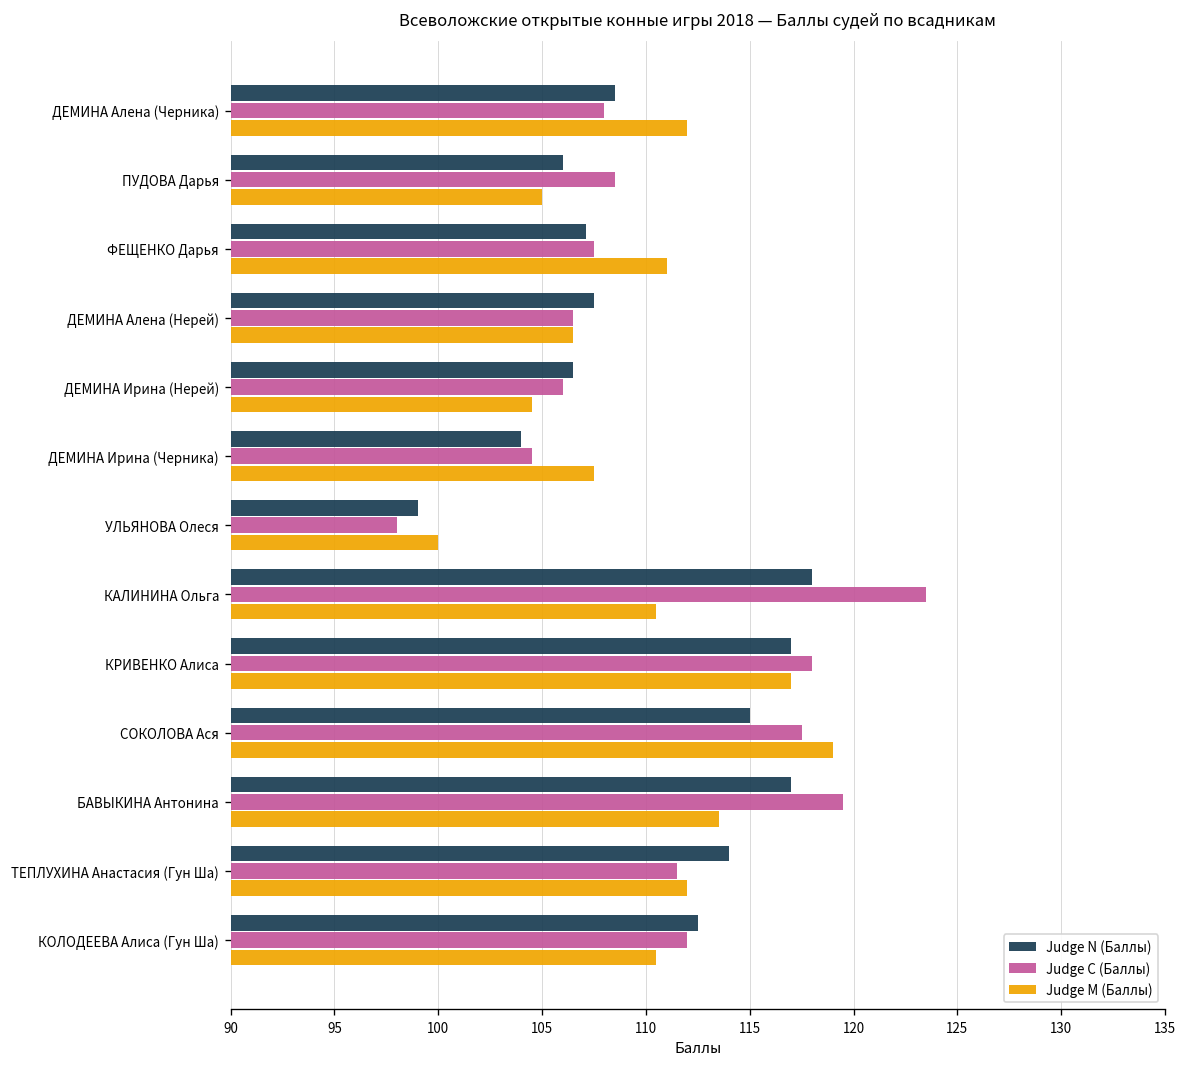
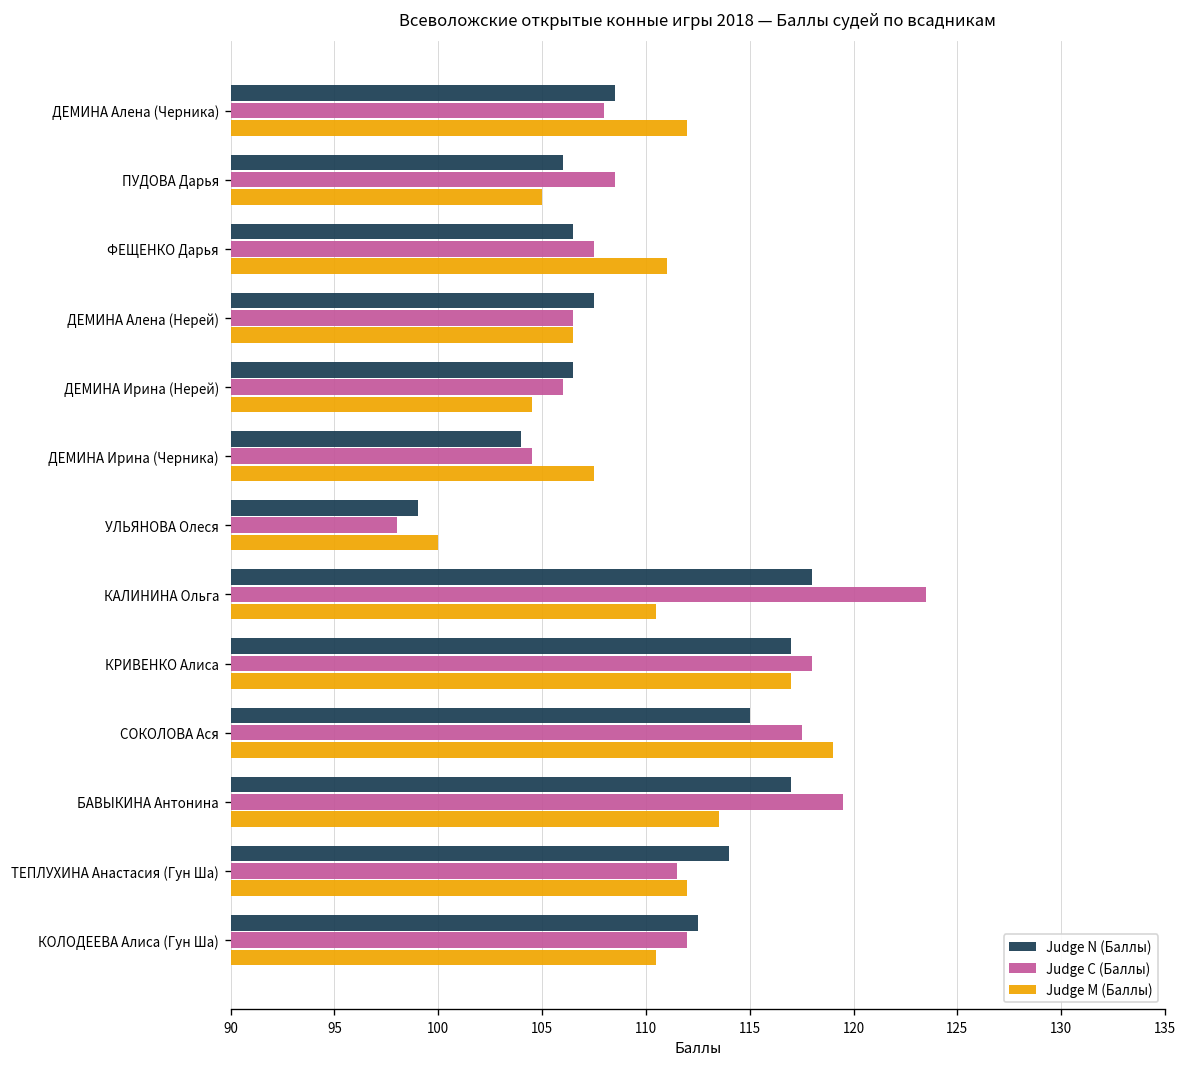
  {
    "Judge N (Баллы)": {
      "ДЕМИНА Алена (Черника)": 108.5,
      "ПУДОВА Дарья": 106.0,
-     "ФЕЩЕНКО Дарья": 107.1,
+     "ФЕЩЕНКО Дарья": 106.5,
      "ДЕМИНА Алена (Нерей)": 107.5,
      "ДЕМИНА Ирина (Нерей)": 106.5,
      "ДЕМИНА Ирина (Черника)": 104.0,
      "УЛЬЯНОВА Олеся": 99.0,
      "КАЛИНИНА Ольга": 118.0,
      "КРИВЕНКО Алиса": 117.0,
      "СОКОЛОВА Ася": 115.0,
      "БАВЫКИНА Антонина": 117.0,
      "ТЕПЛУХИНА Анастасия (Гун Ша)": 114.0,
      "КОЛОДЕЕВА Алиса (Гун Ша)": 112.5
    },
    "Judge C (Баллы)": {
      "ДЕМИНА Алена (Черника)": 108.0,
      "ПУДОВА Дарья": 108.5,
      "ФЕЩЕНКО Дарья": 107.5,
      "ДЕМИНА Алена (Нерей)": 106.5,
      "ДЕМИНА Ирина (Нерей)": 106.0,
      "ДЕМИНА Ирина (Черника)": 104.5,
      "УЛЬЯНОВА Олеся": 98.0,
      "КАЛИНИНА Ольга": 123.5,
      "КРИВЕНКО Алиса": 118.0,
      "СОКОЛОВА Ася": 117.5,
      "БАВЫКИНА Антонина": 119.5,
      "ТЕПЛУХИНА Анастасия (Гун Ша)": 111.5,
      "КОЛОДЕЕВА Алиса (Гун Ша)": 112.0
    },
    "Judge M (Баллы)": {
      "ДЕМИНА Алена (Черника)": 112.0,
      "ПУДОВА Дарья": 105.0,
      "ФЕЩЕНКО Дарья": 111.0,
      "ДЕМИНА Алена (Нерей)": 106.5,
      "ДЕМИНА Ирина (Нерей)": 104.5,
      "ДЕМИНА Ирина (Черника)": 107.5,
      "УЛЬЯНОВА Олеся": 100.0,
      "КАЛИНИНА Ольга": 110.5,
      "КРИВЕНКО Алиса": 117.0,
      "СОКОЛОВА Ася": 119.0,
      "БАВЫКИНА Антонина": 113.5,
      "ТЕПЛУХИНА Анастасия (Гун Ша)": 112.0,
      "КОЛОДЕЕВА Алиса (Гун Ша)": 110.5
    }
  }
